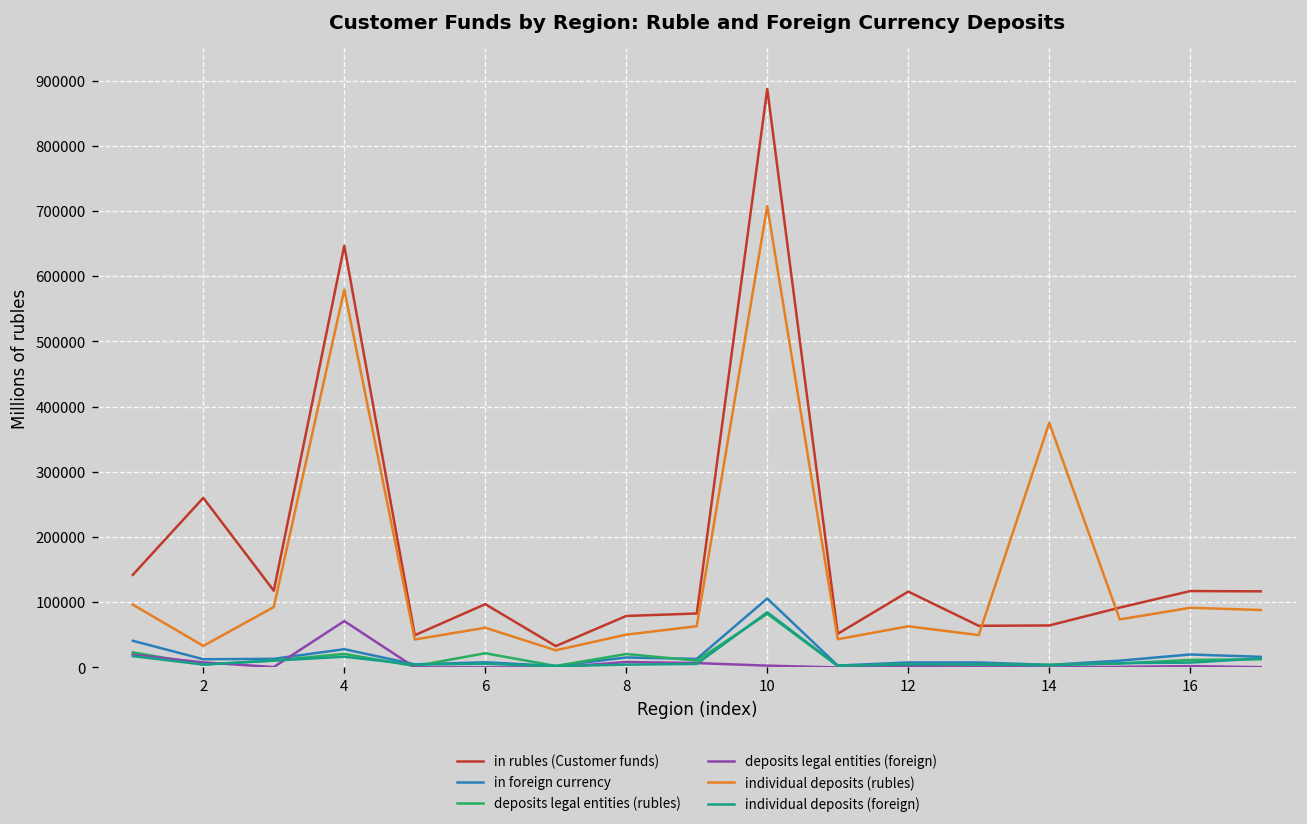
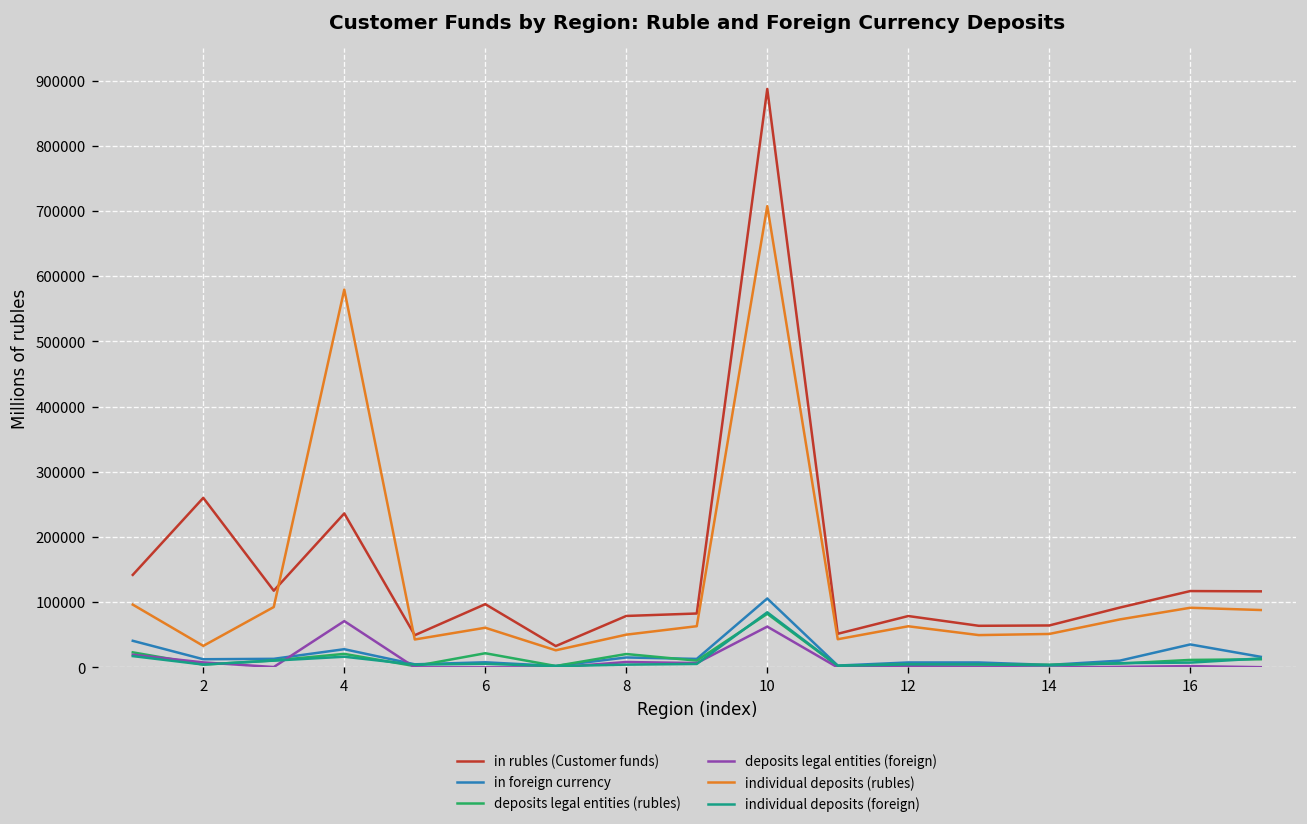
  {
    "in rubles (Customer funds)": {
      "2": 260000,
-     "4": 650000,
+     "4": 240000,
      "6": 100000,
      "8": 80000,
      "10": 890000,
-     "12": 120000,
+     "12": 80000,
      "14": 60000,
      "16": 120000
    },
    "in foreign currency": {
      "2": 10000,
      "4": 30000,
      "8": 20000,
      "10": 110000,
-     "16": 20000
+     "16": 40000
    },
    "deposits legal entities (foreign)": {
      "4": 70000,
      "6": 0,
-     "10": 0,
+     "10": 60000,
      "16": 0
    },
    "individual deposits (rubles)": {
      "2": 30000,
      "4": 580000,
      "6": 60000,
      "8": 50000,
      "10": 710000,
      "12": 60000,
-     "14": 380000,
+     "14": 50000,
      "16": 90000
    }
  }
